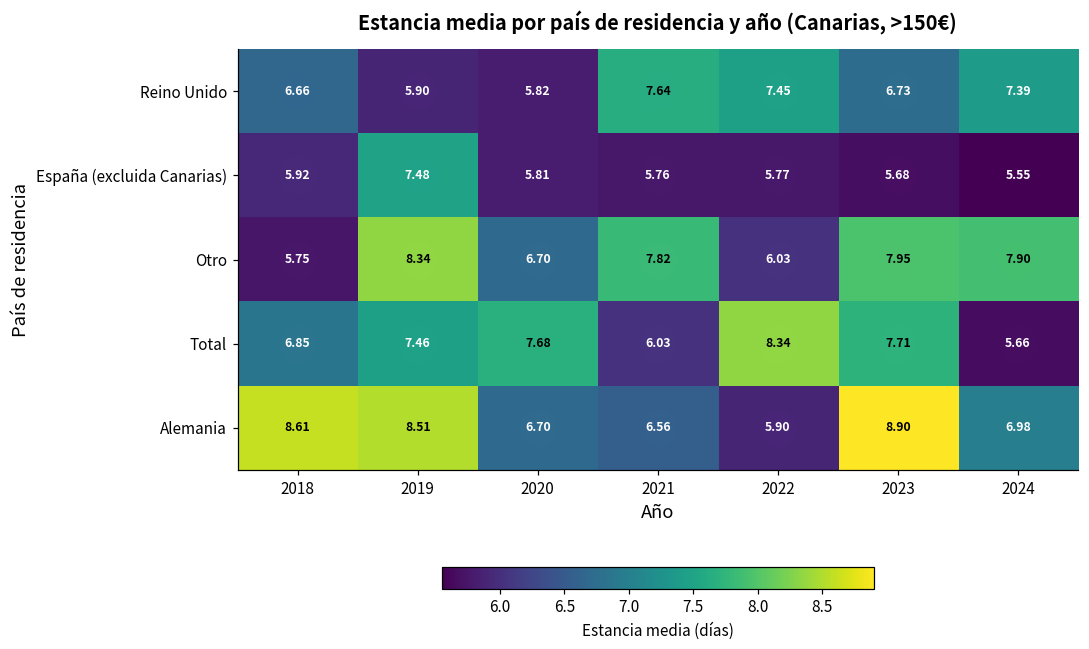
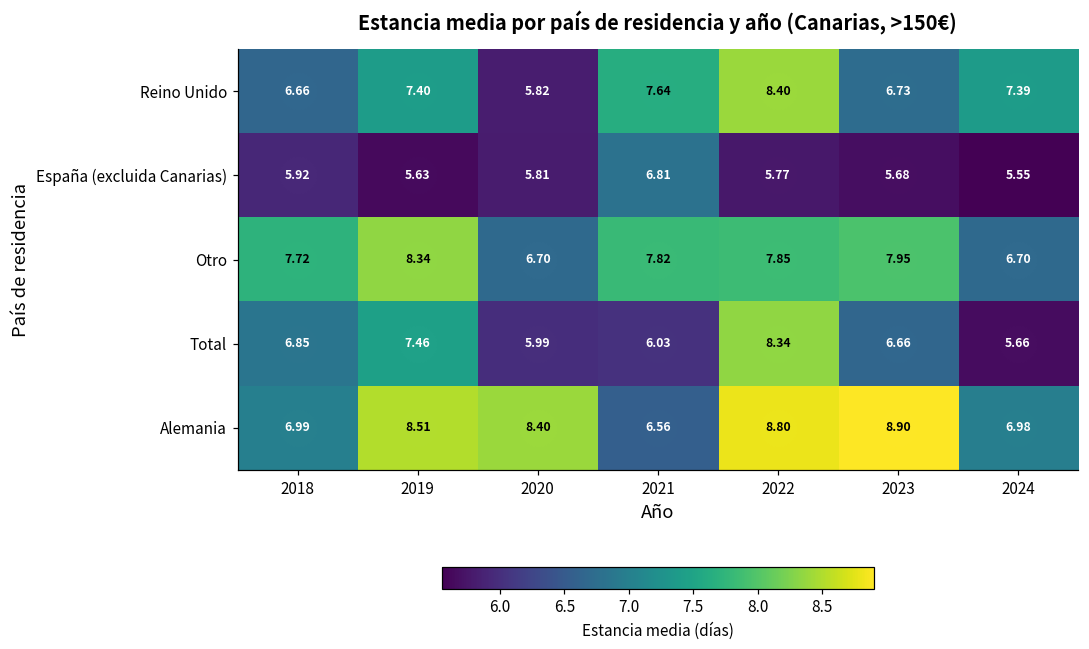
  {
    "Reino Unido": {
-     "2019": 5.90,
-     "2022": 7.45
+     "2019": 7.40,
+     "2022": 8.40
    },
    "España (excluida Canarias)": {
-     "2019": 7.48,
-     "2021": 5.76
+     "2019": 5.63,
+     "2021": 6.81
    },
    "Otro": {
-     "2018": 5.75,
-     "2022": 6.03,
-     "2024": 7.90
+     "2018": 7.72,
+     "2022": 7.85,
+     "2024": 6.70
    },
    "Total": {
-     "2020": 7.68,
-     "2023": 7.71
+     "2020": 5.99,
+     "2023": 6.66
    },
    "Alemania": {
-     "2018": 8.61,
-     "2020": 6.70,
-     "2022": 5.90
+     "2018": 6.99,
+     "2020": 8.40,
+     "2022": 8.80
    }
  }
